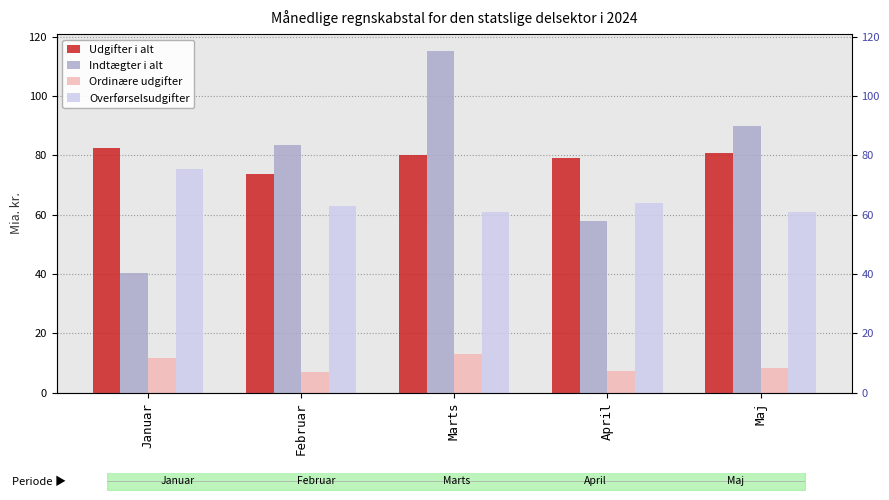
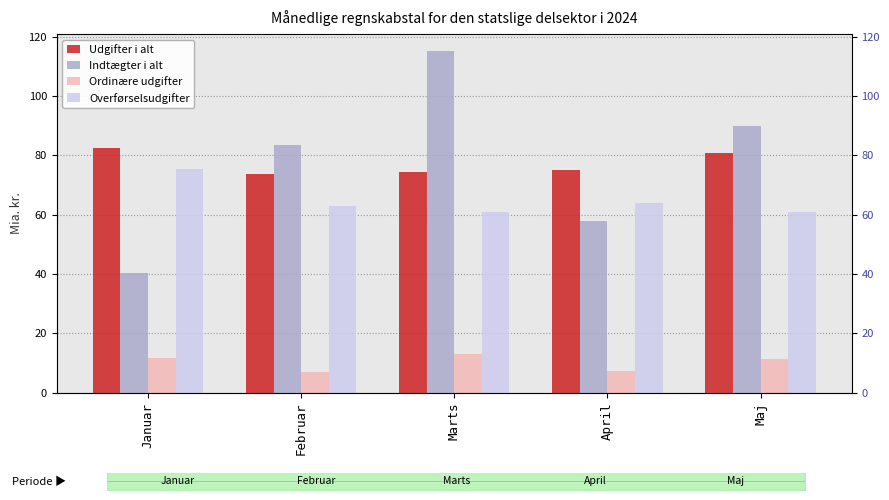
  {
    "Månedlige regnskabstal for den statslige delsektor i 2024": {
      "Udgifter i alt": {
        "Januar": 83,
        "Februar": 74,
-       "Marts": 80,
-       "April": 79,
+       "Marts": 74,
+       "April": 75,
        "Maj": 81
      },
      "Ordinære udgifter": {
        "Januar": 12,
        "Februar": 7,
        "Marts": 13,
        "April": 7,
-       "Maj": 8
+       "Maj": 11
      }
    }
  }
